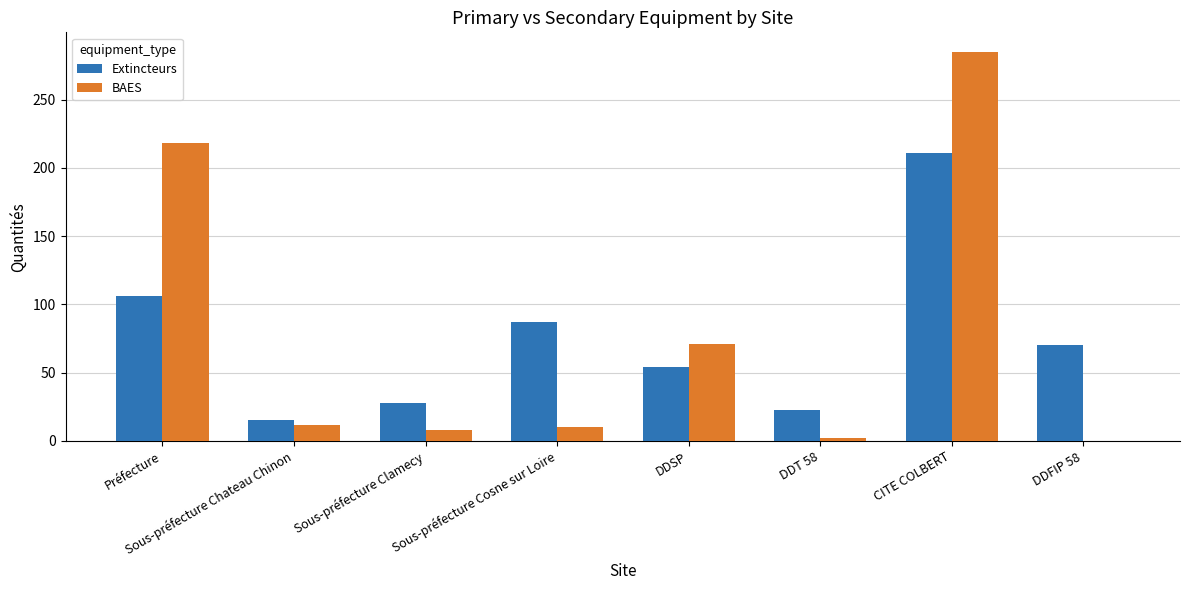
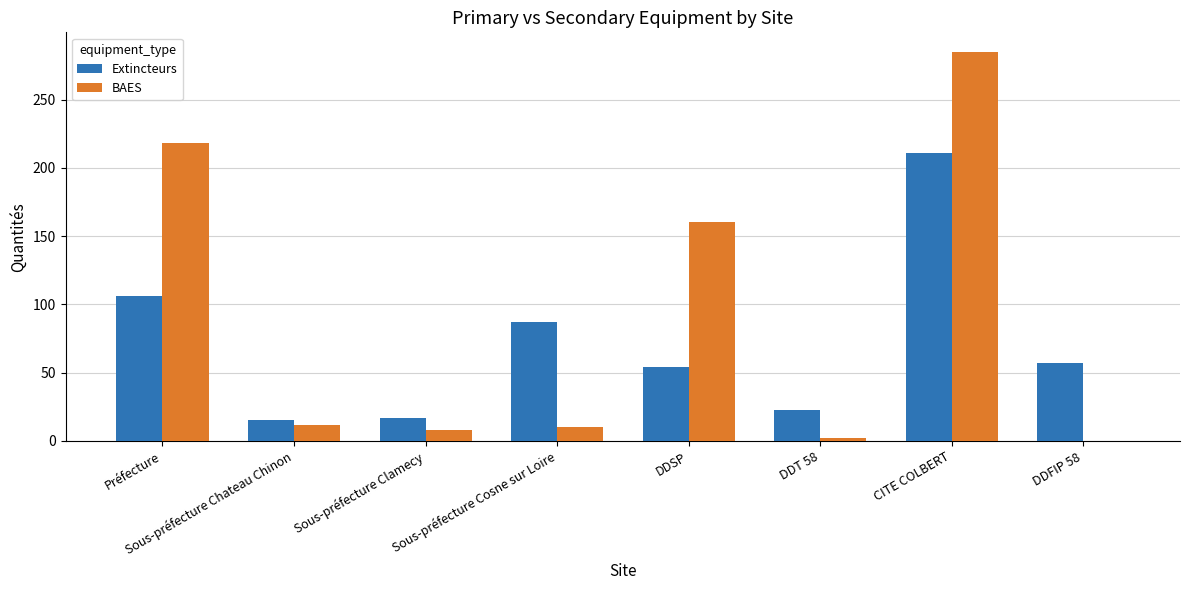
  {
    "Extincteurs": {
      "Préfecture": 106,
      "Sous-préfecture Chateau Chinon": 15,
-     "Sous-préfecture Clamecy": 28,
+     "Sous-préfecture Clamecy": 17,
      "Sous-préfecture Cosne sur Loire": 87,
      "DDSP": 54,
      "DDT 58": 23,
      "CITE COLBERT": 211,
-     "DDFIP 58": 70
+     "DDFIP 58": 57
    },
    "BAES": {
      "Préfecture": 218,
      "Sous-préfecture Chateau Chinon": 12,
      "Sous-préfecture Clamecy": 8,
      "Sous-préfecture Cosne sur Loire": 10,
-     "DDSP": 71,
+     "DDSP": 160,
      "DDT 58": 2,
      "CITE COLBERT": 285,
      "DDFIP 58": 0
    }
  }
